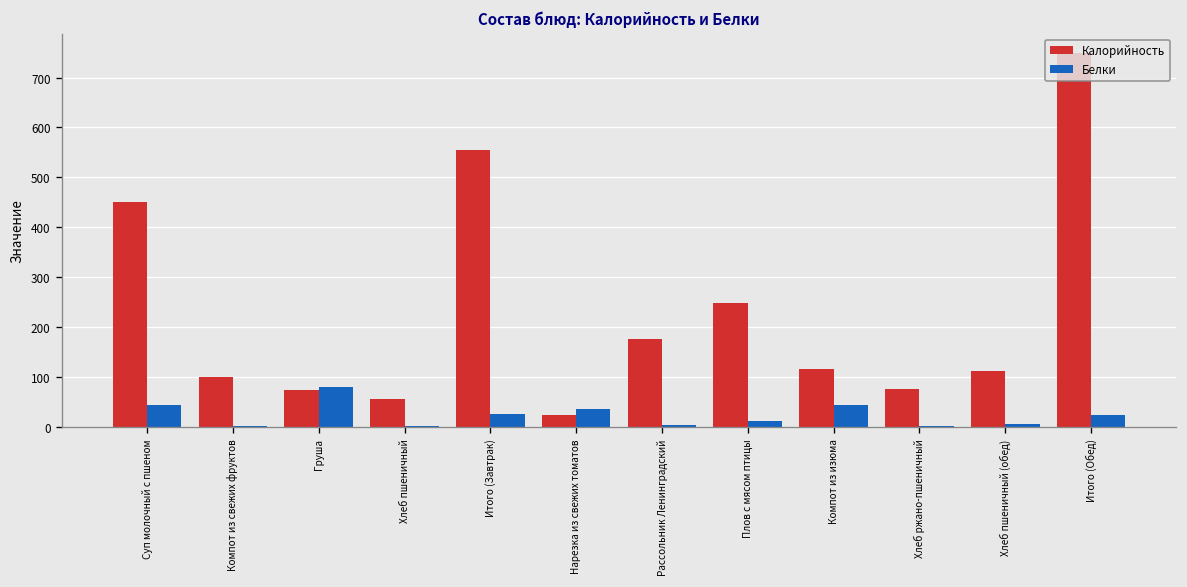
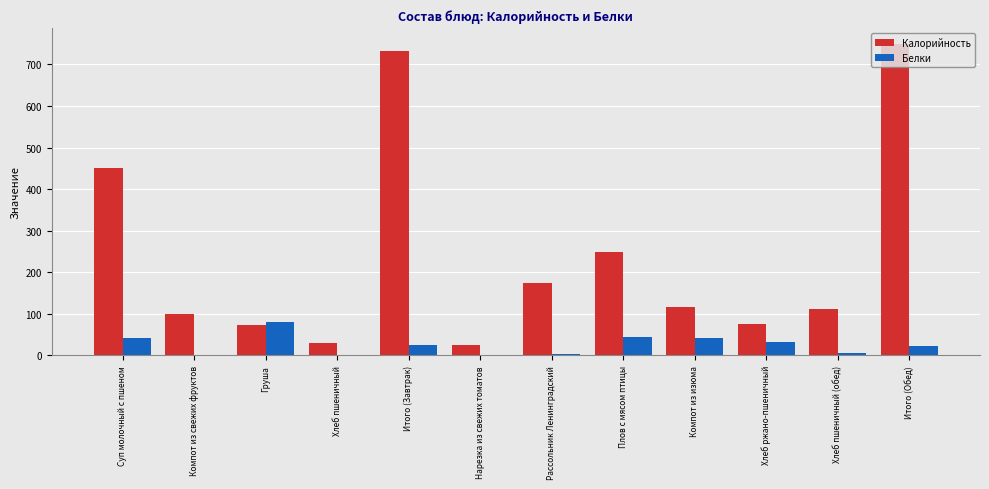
  {
    "Калорийность": {
      "Суп молочный с пшеном": 450,
      "Компот из свежих фруктов": 100,
      "Груша": 70,
-     "Хлеб пшеничный": 60,
-     "Итого (Завтрак)": 560,
+     "Хлеб пшеничный": 30,
+     "Итого (Завтрак)": 730,
      "Нарезка из свежих томатов": 20,
      "Рассольник Ленинградский": 180,
      "Плов с мясом птицы": 250,
      "Компот из изюма": 120,
      "Хлеб ржано-пшеничный": 80,
      "Хлеб пшеничный (обед)": 110
    },
    "Белки": {
      "Суп молочный с пшеном": 40,
      "Груша": 80,
      "Итого (Завтрак)": 20,
-     "Нарезка из свежих томатов": 40,
-     "Плов с мясом птицы": 10,
+     "Нарезка из свежих томатов": 0,
+     "Плов с мясом птицы": 40,
      "Компот из изюма": 40,
-     "Хлеб ржано-пшеничный": 0,
+     "Хлеб ржано-пшеничный": 30,
      "Итого (Обед)": 20
    }
  }
